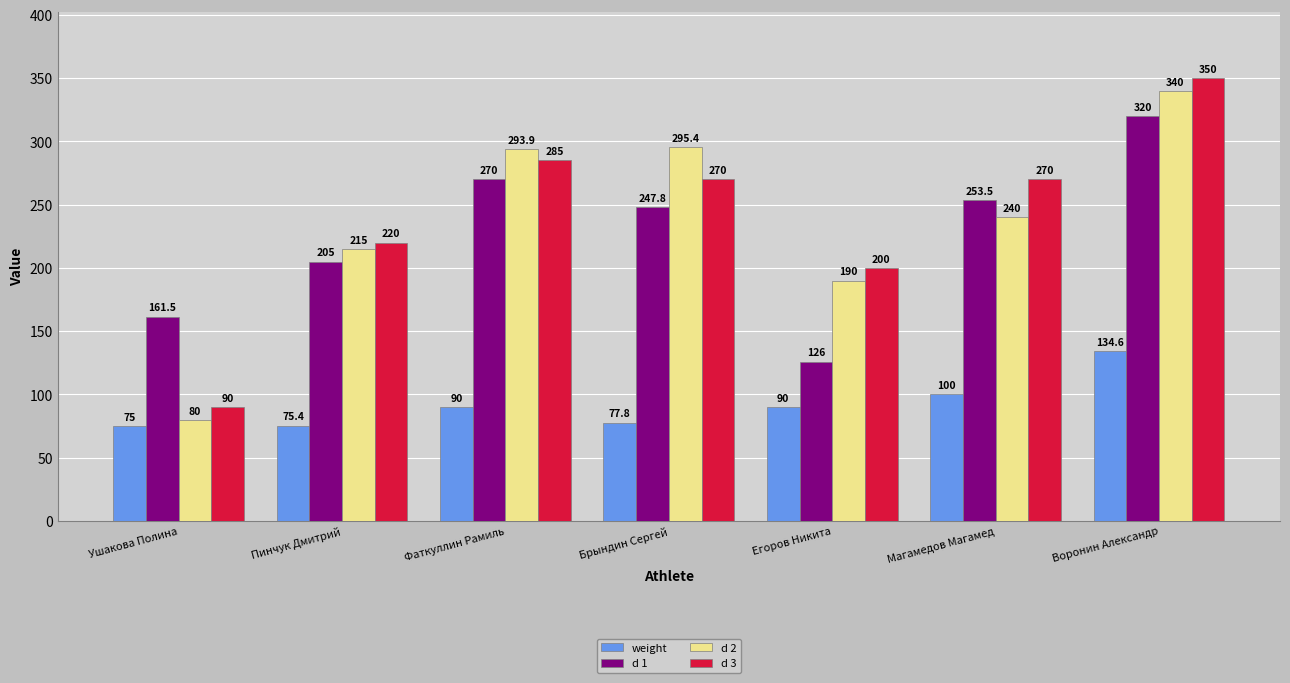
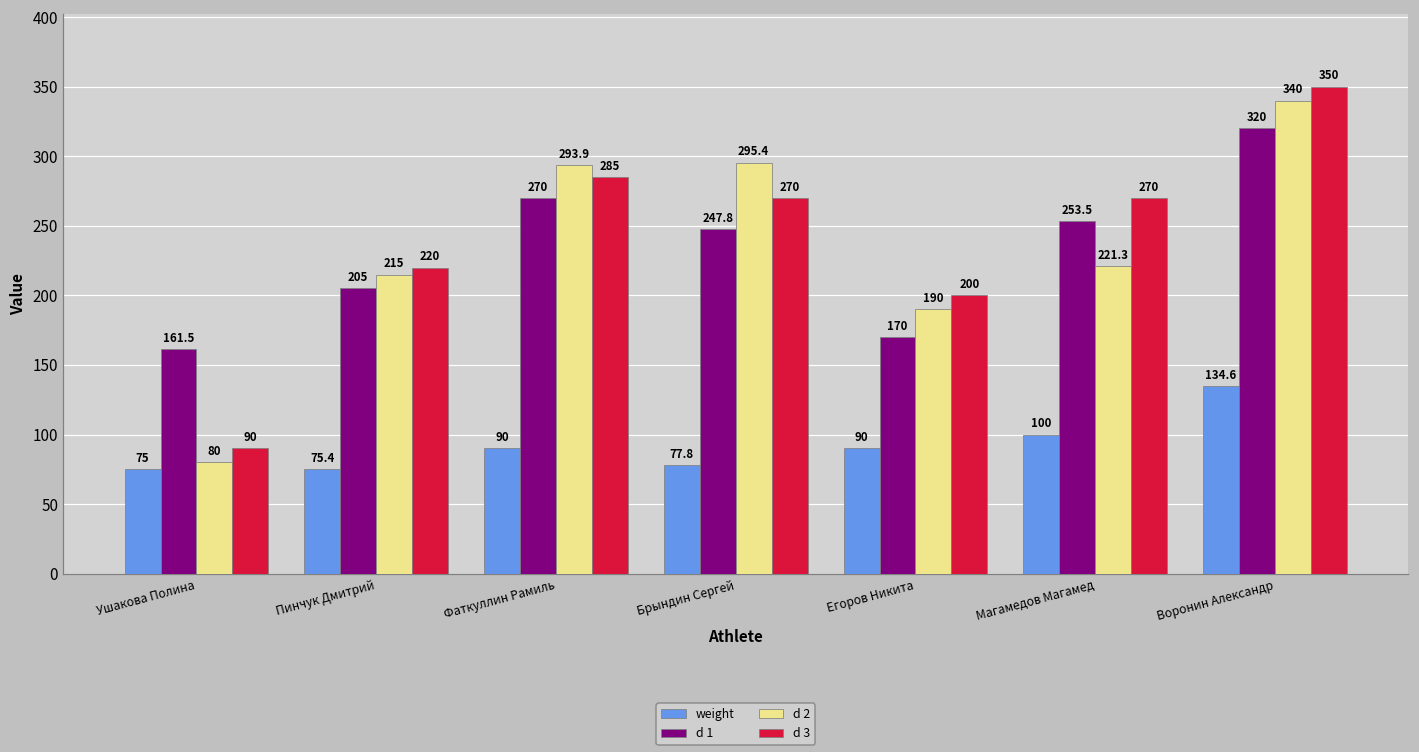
  {
    "weight": {
      "Ушакова Полина": 75,
      "Пинчук Дмитрий": 75.4,
      "Фаткуллин Рамиль": 90,
      "Брындин Сергей": 77.8,
      "Егоров Никита": 90,
      "Магамедов Магамед": 100,
      "Воронин Александр": 134.6
    },
    "d 1": {
      "Ушакова Полина": 161.5,
      "Пинчук Дмитрий": 205,
      "Фаткуллин Рамиль": 270,
      "Брындин Сергей": 247.8,
-     "Егоров Никита": 126,
+     "Егоров Никита": 170,
      "Магамедов Магамед": 253.5,
      "Воронин Александр": 320
    },
    "d 2": {
      "Ушакова Полина": 80,
      "Пинчук Дмитрий": 215,
      "Фаткуллин Рамиль": 293.9,
      "Брындин Сергей": 295.4,
      "Егоров Никита": 190,
-     "Магамедов Магамед": 240,
+     "Магамедов Магамед": 221.3,
      "Воронин Александр": 340
    },
    "d 3": {
      "Ушакова Полина": 90,
      "Пинчук Дмитрий": 220,
      "Фаткуллин Рамиль": 285,
      "Брындин Сергей": 270,
      "Егоров Никита": 200,
      "Магамедов Магамед": 270,
      "Воронин Александр": 350
    }
  }
